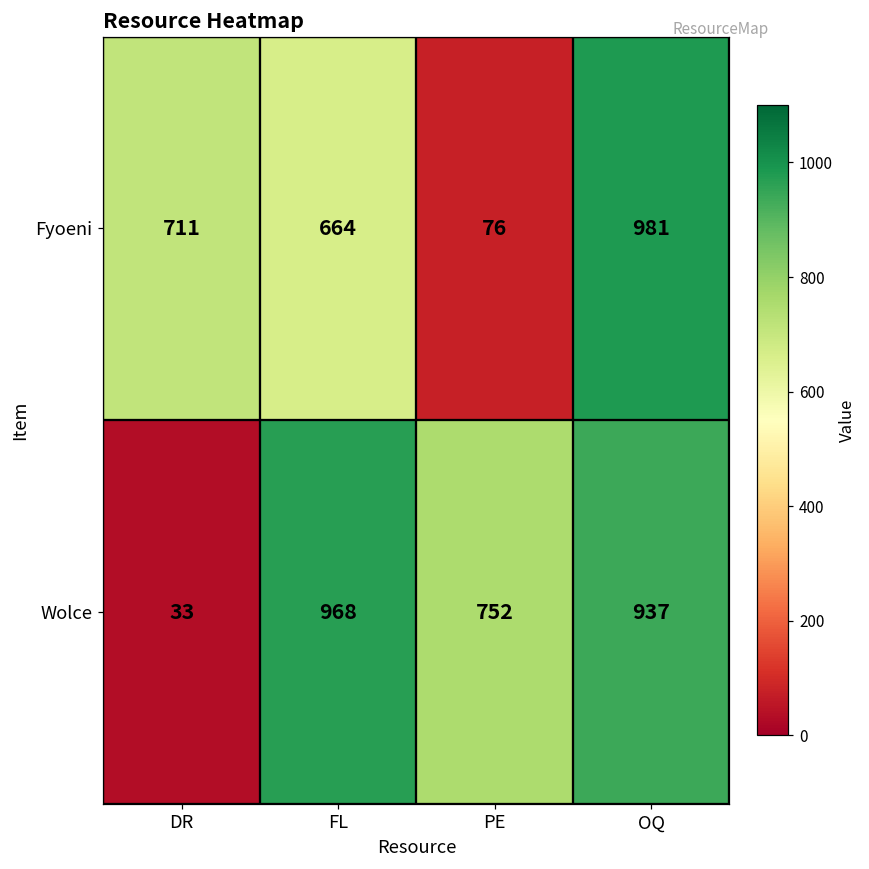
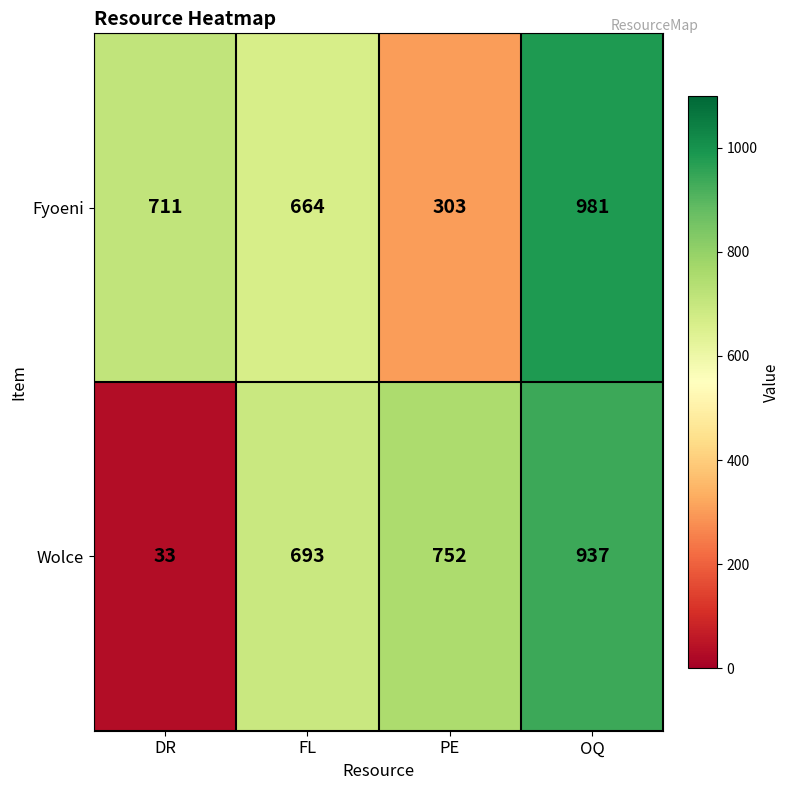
  {
    "Fyoeni": {
      "DR": 711,
      "FL": 664,
-     "PE": 76,
+     "PE": 303,
      "OQ": 981
    },
    "Wolce": {
      "DR": 33,
-     "FL": 968,
+     "FL": 693,
      "PE": 752,
      "OQ": 937
    }
  }
